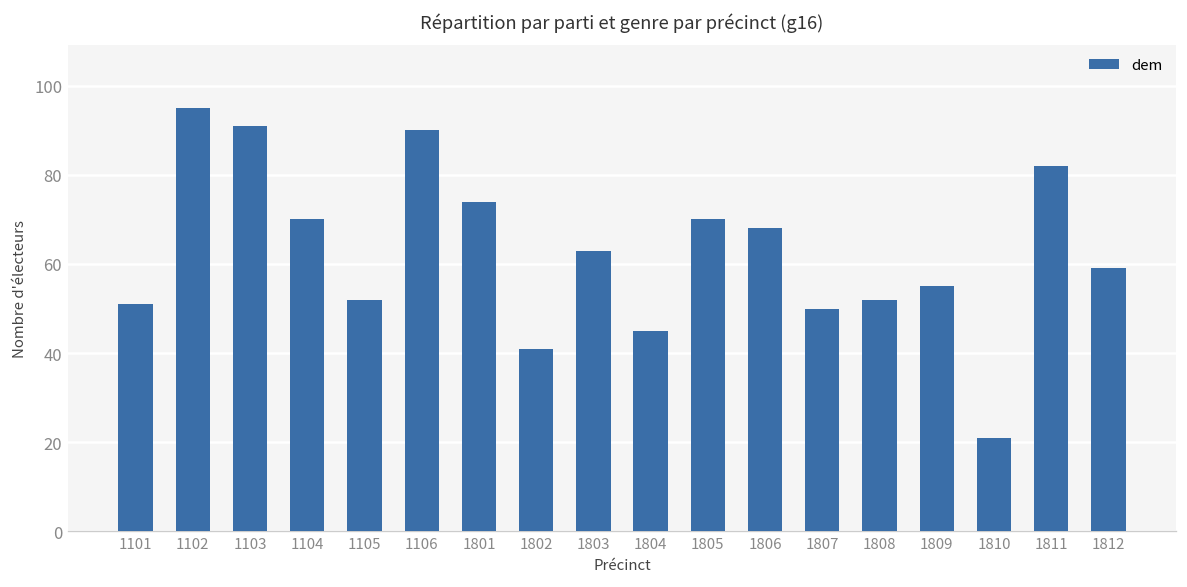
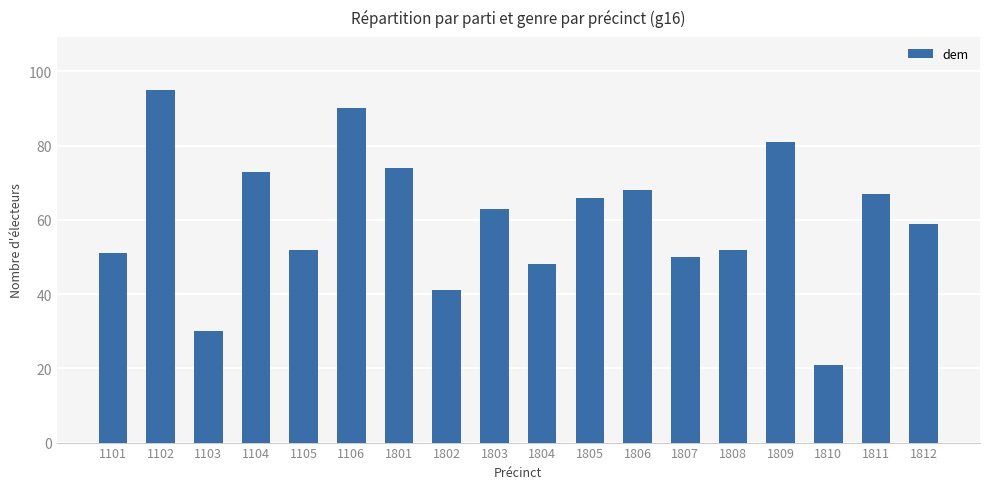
  {
    "1101": 51,
    "1102": 95,
-   "1103": 91,
-   "1104": 70,
+   "1103": 30,
+   "1104": 73,
    "1105": 52,
    "1106": 90,
    "1801": 74,
    "1802": 41,
    "1803": 63,
-   "1804": 45,
-   "1805": 70,
+   "1804": 48,
+   "1805": 66,
    "1806": 68,
    "1807": 50,
    "1808": 52,
-   "1809": 55,
+   "1809": 81,
    "1810": 21,
-   "1811": 82,
+   "1811": 67,
    "1812": 59
  }
